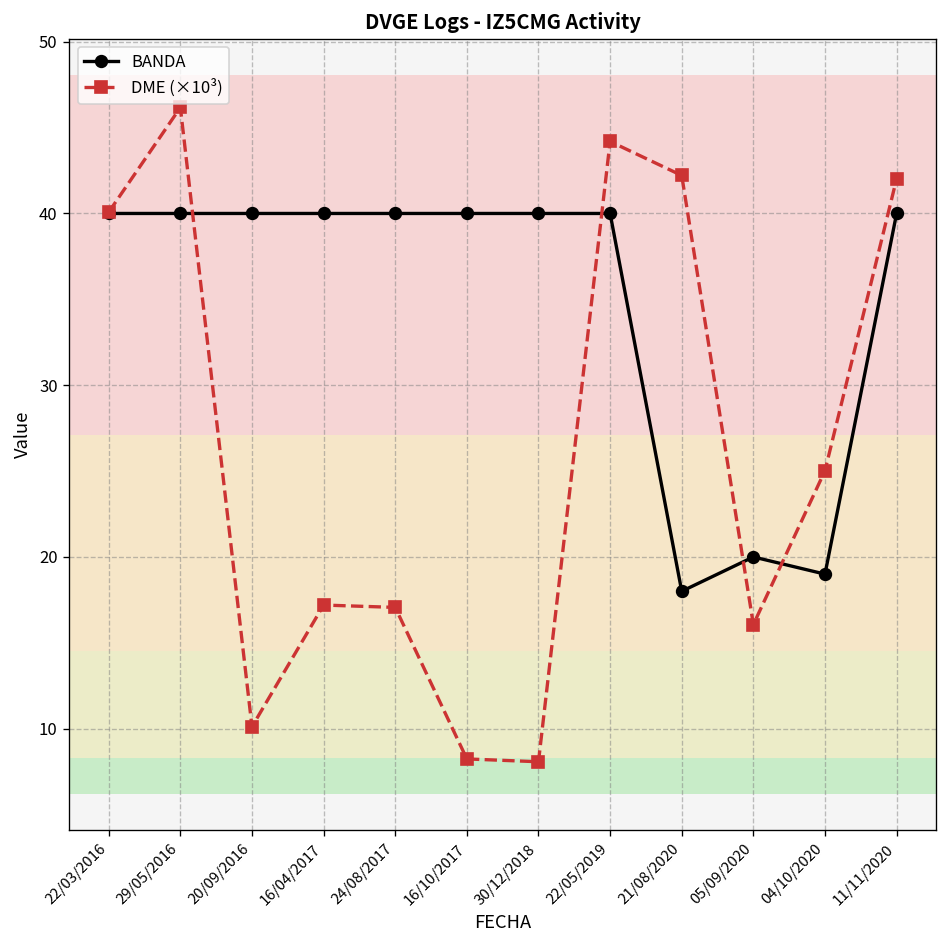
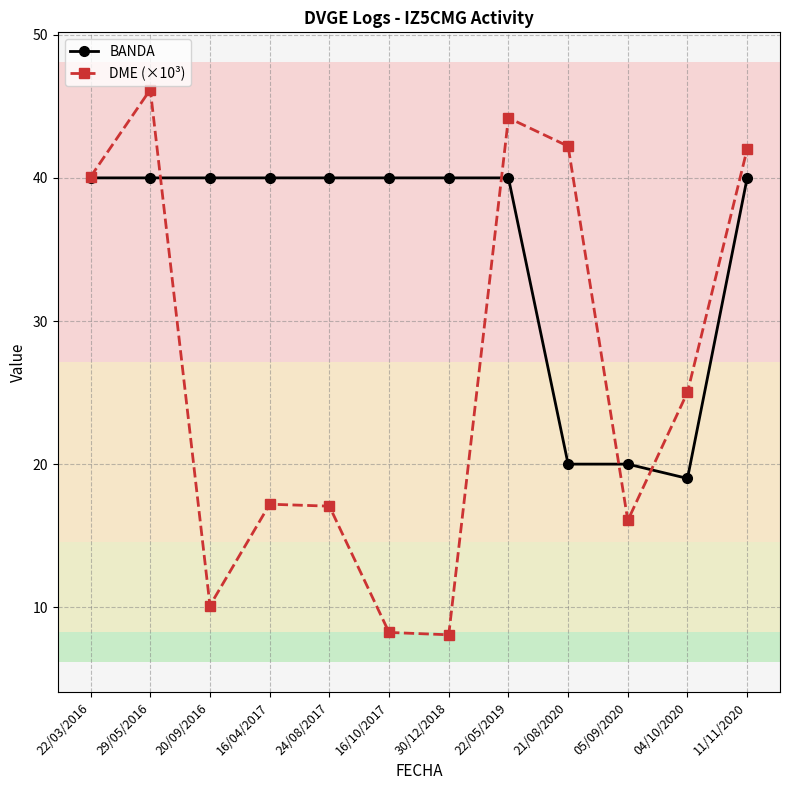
  {
    "BANDA": {
      "29/05/2016": 40,
      "20/09/2016": 40,
      "16/04/2017": 40,
      "24/08/2017": 40,
      "16/10/2017": 40,
      "30/12/2018": 40,
      "22/05/2019": 40,
-     "21/08/2020": 18,
+     "21/08/2020": 20,
      "05/09/2020": 20,
      "04/10/2020": 19,
      "11/11/2020": 40
    },
    "DME (×10³)": {
      "29/05/2016": 46,
      "20/09/2016": 10,
      "16/04/2017": 17.2,
      "24/08/2017": 17,
      "16/10/2017": 8.2,
      "30/12/2018": 8,
      "22/05/2019": 44.2,
      "21/08/2020": 42.2,
      "05/09/2020": 16,
      "04/10/2020": 25,
      "11/11/2020": 42
    }
  }
